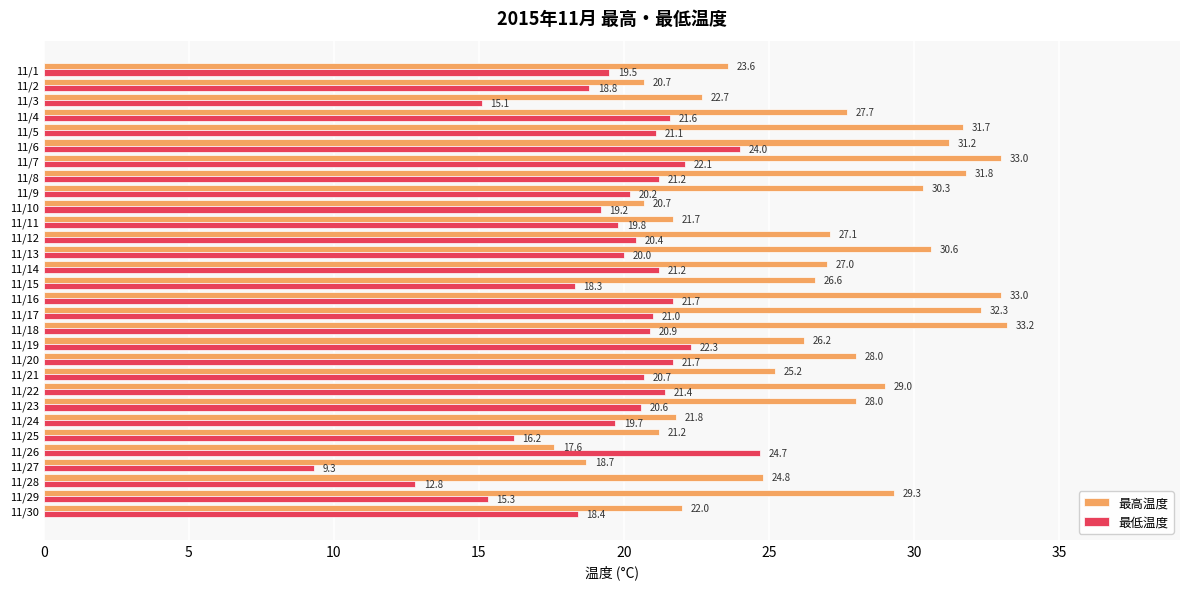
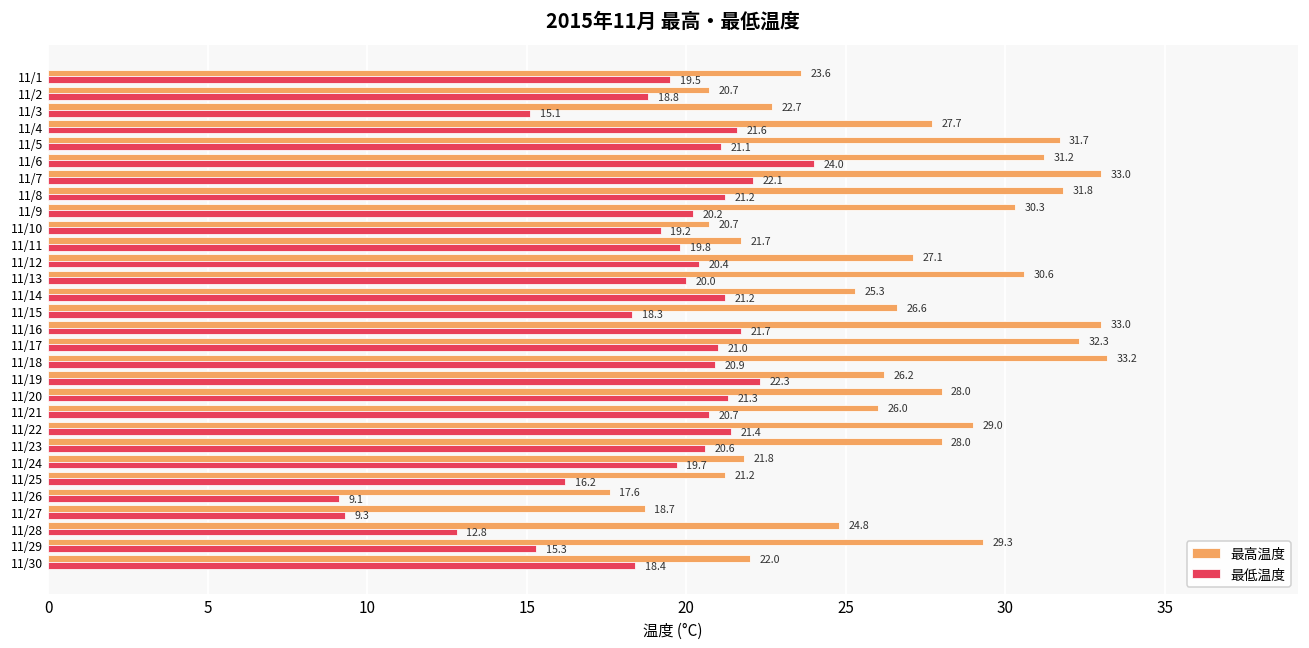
  {
    "最高温度": {
      "11/1": 23.6,
      "11/2": 20.7,
      "11/3": 22.7,
      "11/4": 27.7,
      "11/5": 31.7,
      "11/6": 31.2,
      "11/7": 33.0,
      "11/8": 31.8,
      "11/9": 30.3,
      "11/10": 20.7,
      "11/11": 21.7,
      "11/12": 27.1,
      "11/13": 30.6,
-     "11/14": 27.0,
+     "11/14": 25.3,
      "11/15": 26.6,
      "11/16": 33.0,
      "11/17": 32.3,
      "11/18": 33.2,
      "11/19": 26.2,
      "11/20": 28.0,
-     "11/21": 25.2,
+     "11/21": 26.0,
      "11/22": 29.0,
      "11/23": 28.0,
      "11/24": 21.8,
      "11/25": 21.2,
      "11/26": 17.6,
      "11/27": 18.7,
      "11/28": 24.8,
      "11/29": 29.3,
      "11/30": 22.0
    },
    "最低温度": {
      "11/1": 19.5,
      "11/2": 18.8,
      "11/3": 15.1,
      "11/4": 21.6,
      "11/5": 21.1,
      "11/6": 24.0,
      "11/7": 22.1,
      "11/8": 21.2,
      "11/9": 20.2,
      "11/10": 19.2,
      "11/11": 19.8,
      "11/12": 20.4,
      "11/13": 20.0,
      "11/14": 21.2,
      "11/15": 18.3,
      "11/16": 21.7,
      "11/17": 21.0,
      "11/18": 20.9,
      "11/19": 22.3,
-     "11/20": 21.7,
+     "11/20": 21.3,
      "11/21": 20.7,
      "11/22": 21.4,
      "11/23": 20.6,
      "11/24": 19.7,
      "11/25": 16.2,
-     "11/26": 24.7,
+     "11/26": 9.1,
      "11/27": 9.3,
      "11/28": 12.8,
      "11/29": 15.3,
      "11/30": 18.4
    }
  }
